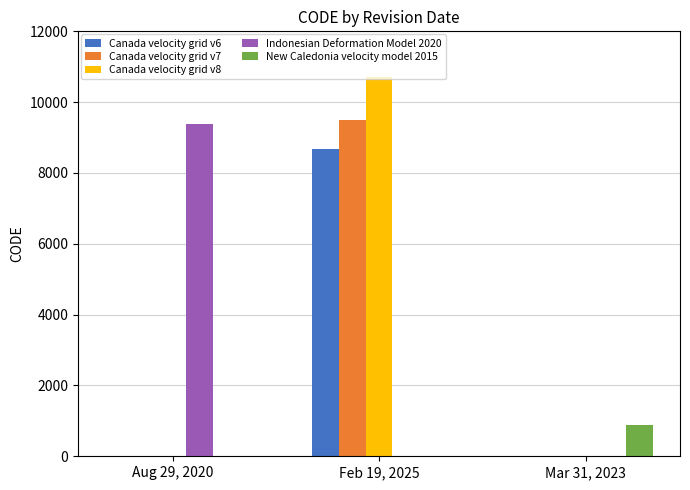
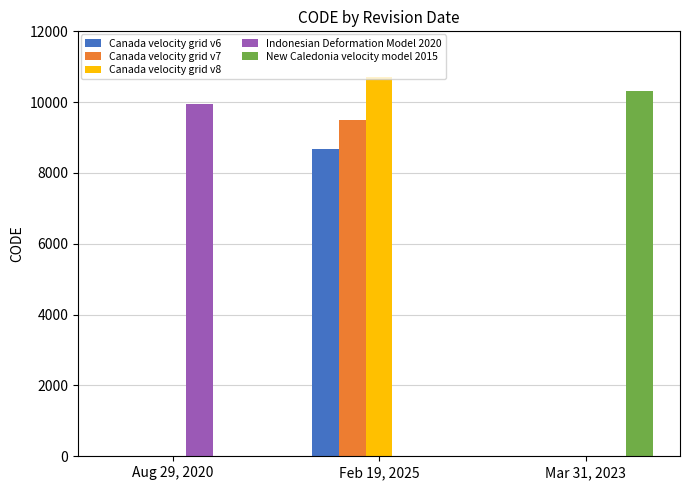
  {
    "Canada velocity grid v6": {
      "Aug 29, 2020": 0,
      "Feb 19, 2025": 8700,
      "Mar 31, 2023": 0
    },
    "Canada velocity grid v7": {
      "Aug 29, 2020": 0,
      "Feb 19, 2025": 9500,
      "Mar 31, 2023": 0
    },
    "Canada velocity grid v8": {
      "Aug 29, 2020": 0,
      "Mar 31, 2023": 0
    },
    "Indonesian Deformation Model 2020": {
-     "Aug 29, 2020": 9400,
+     "Aug 29, 2020": 10000,
      "Feb 19, 2025": 0,
      "Mar 31, 2023": 0
    },
    "New Caledonia velocity model 2015": {
      "Aug 29, 2020": 0,
      "Feb 19, 2025": 0,
-     "Mar 31, 2023": 900
+     "Mar 31, 2023": 10300
    }
  }
